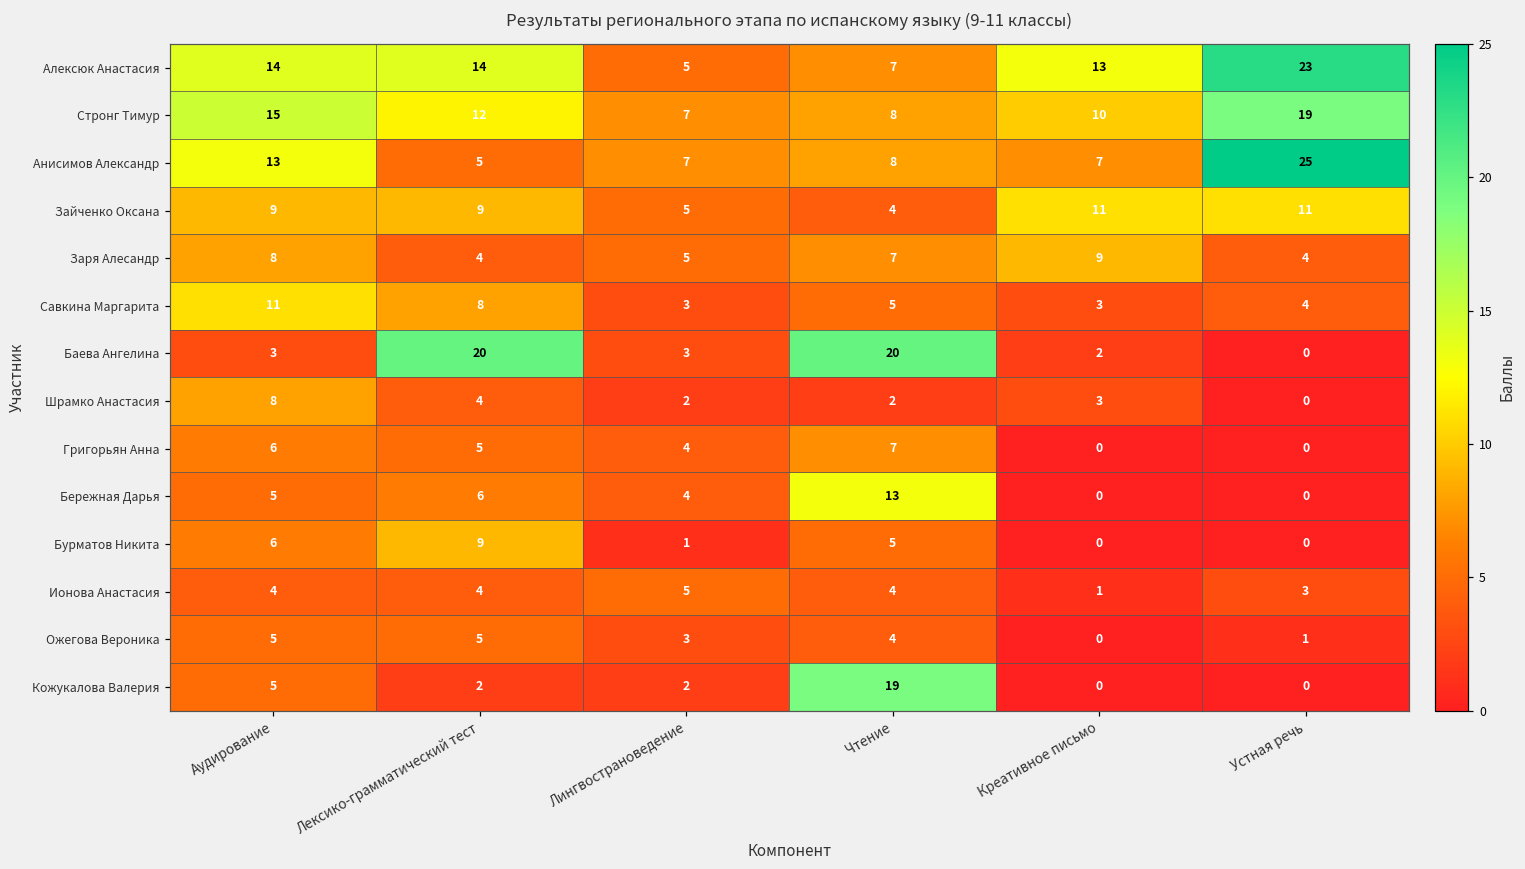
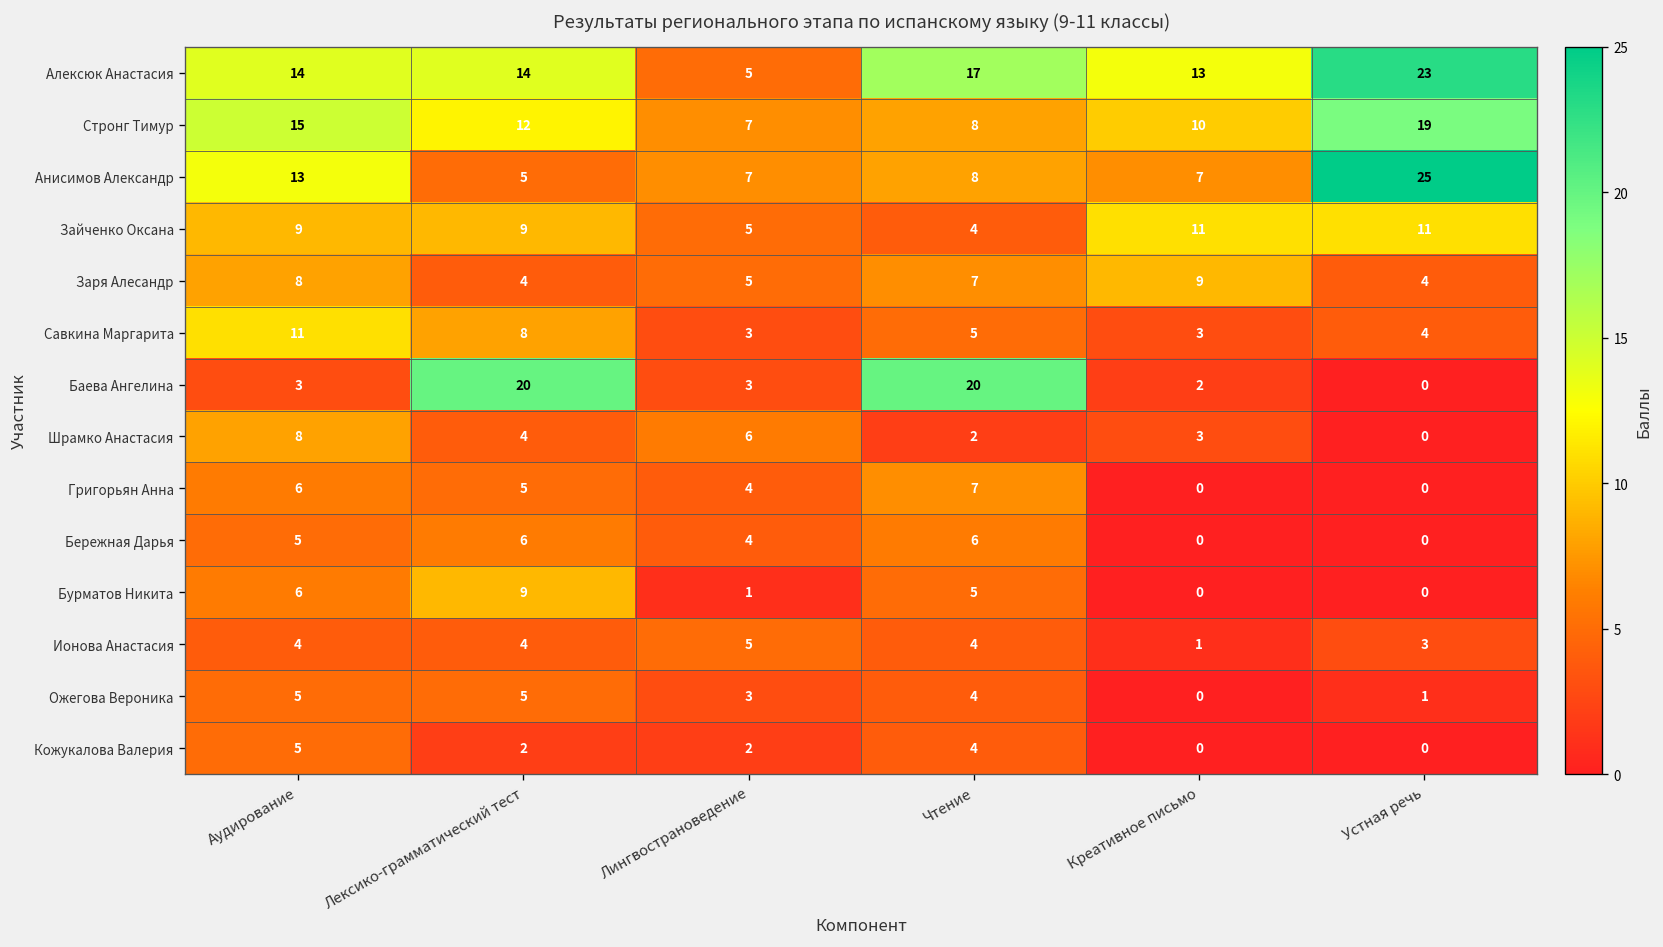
  {
    "Алексюк Анастасия": {
      "Аудирование": 14,
      "Лексико-грамматический тест": 14,
      "Лингвострановедение": 5,
-     "Чтение": 7,
+     "Чтение": 17,
      "Креативное письмо": 13,
      "Устная речь": 23
    },
    "Стронг Тимур": {
      "Аудирование": 15,
      "Лексико-грамматический тест": 12,
      "Лингвострановедение": 7,
      "Чтение": 8,
      "Креативное письмо": 10,
      "Устная речь": 19
    },
    "Анисимов Александр": {
      "Аудирование": 13,
      "Лексико-грамматический тест": 5,
      "Лингвострановедение": 7,
      "Чтение": 8,
      "Креативное письмо": 7,
      "Устная речь": 25
    },
    "Зайченко Оксана": {
      "Аудирование": 9,
      "Лексико-грамматический тест": 9,
      "Лингвострановедение": 5,
      "Чтение": 4,
      "Креативное письмо": 11,
      "Устная речь": 11
    },
    "Заря Алесандр": {
      "Аудирование": 8,
      "Лексико-грамматический тест": 4,
      "Лингвострановедение": 5,
      "Чтение": 7,
      "Креативное письмо": 9,
      "Устная речь": 4
    },
    "Савкина Маргарита": {
      "Аудирование": 11,
      "Лексико-грамматический тест": 8,
      "Лингвострановедение": 3,
      "Чтение": 5,
      "Креативное письмо": 3,
      "Устная речь": 4
    },
    "Баева Ангелина": {
      "Аудирование": 3,
      "Лексико-грамматический тест": 20,
      "Лингвострановедение": 3,
      "Чтение": 20,
      "Креативное письмо": 2,
      "Устная речь": 0
    },
    "Шрамко Анастасия": {
      "Аудирование": 8,
      "Лексико-грамматический тест": 4,
-     "Лингвострановедение": 2,
+     "Лингвострановедение": 6,
      "Чтение": 2,
      "Креативное письмо": 3,
      "Устная речь": 0
    },
    "Григорьян Анна": {
      "Аудирование": 6,
      "Лексико-грамматический тест": 5,
      "Лингвострановедение": 4,
      "Чтение": 7,
      "Креативное письмо": 0,
      "Устная речь": 0
    },
    "Бережная Дарья": {
      "Аудирование": 5,
      "Лексико-грамматический тест": 6,
      "Лингвострановедение": 4,
-     "Чтение": 13,
+     "Чтение": 6,
      "Креативное письмо": 0,
      "Устная речь": 0
    },
    "Бурматов Никита": {
      "Аудирование": 6,
      "Лексико-грамматический тест": 9,
      "Лингвострановедение": 1,
      "Чтение": 5,
      "Креативное письмо": 0,
      "Устная речь": 0
    },
    "Ионова Анастасия": {
      "Аудирование": 4,
      "Лексико-грамматический тест": 4,
      "Лингвострановедение": 5,
      "Чтение": 4,
      "Креативное письмо": 1,
      "Устная речь": 3
    },
    "Ожегова Вероника": {
      "Аудирование": 5,
      "Лексико-грамматический тест": 5,
      "Лингвострановедение": 3,
      "Чтение": 4,
      "Креативное письмо": 0,
      "Устная речь": 1
    },
    "Кожукалова Валерия": {
      "Аудирование": 5,
      "Лексико-грамматический тест": 2,
      "Лингвострановедение": 2,
-     "Чтение": 19,
+     "Чтение": 4,
      "Креативное письмо": 0,
      "Устная речь": 0
    }
  }
